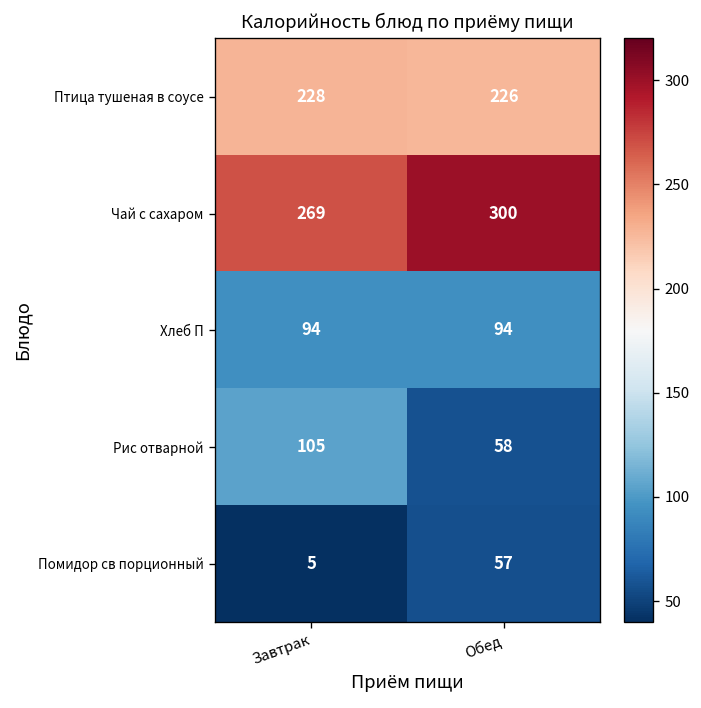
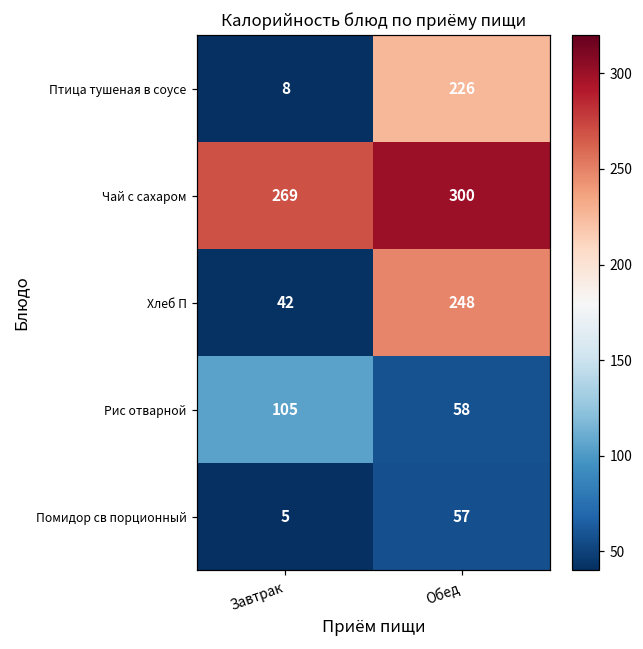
  {
    "Птица тушеная в соусе": {
-     "Завтрак": 228,
+     "Завтрак": 8,
      "Обед": 226
    },
    "Чай с сахаром": {
      "Завтрак": 269,
      "Обед": 300
    },
    "Хлеб П": {
-     "Завтрак": 94,
-     "Обед": 94
+     "Завтрак": 42,
+     "Обед": 248
    },
    "Рис отварной": {
      "Завтрак": 105,
      "Обед": 58
    },
    "Помидор св порционный": {
      "Завтрак": 5,
      "Обед": 57
    }
  }
